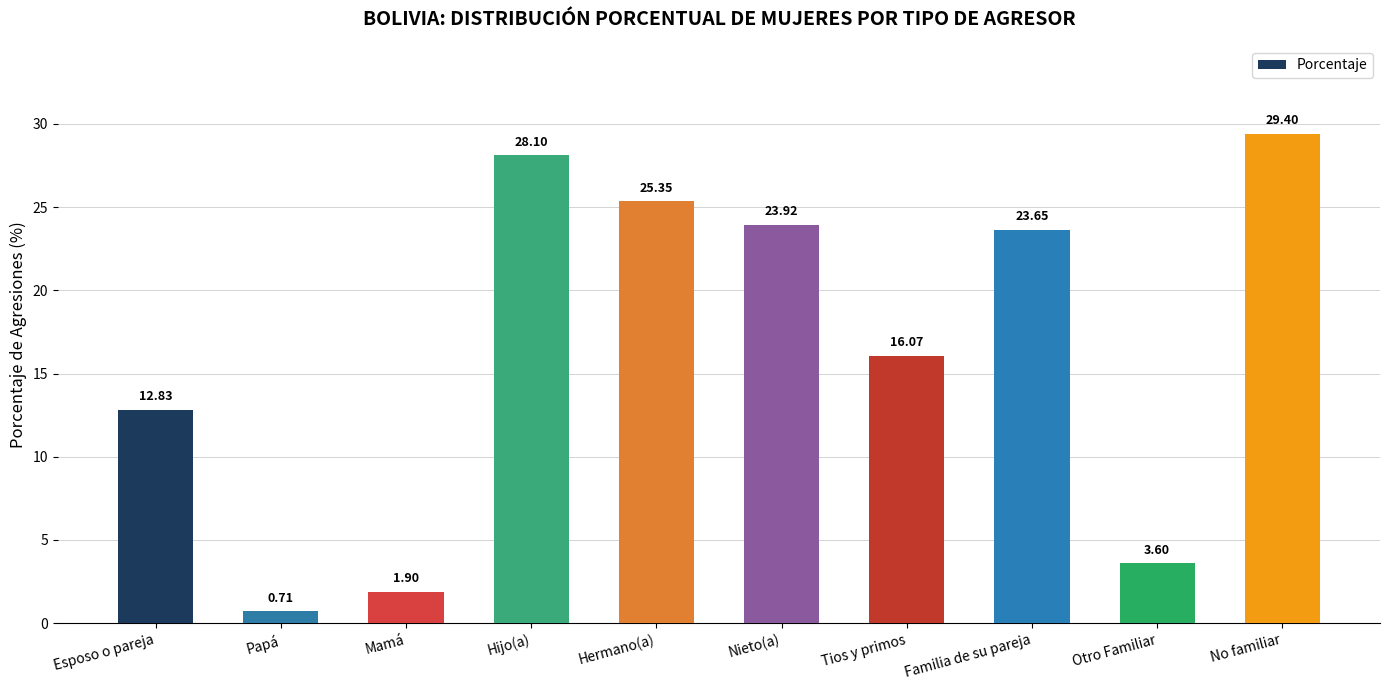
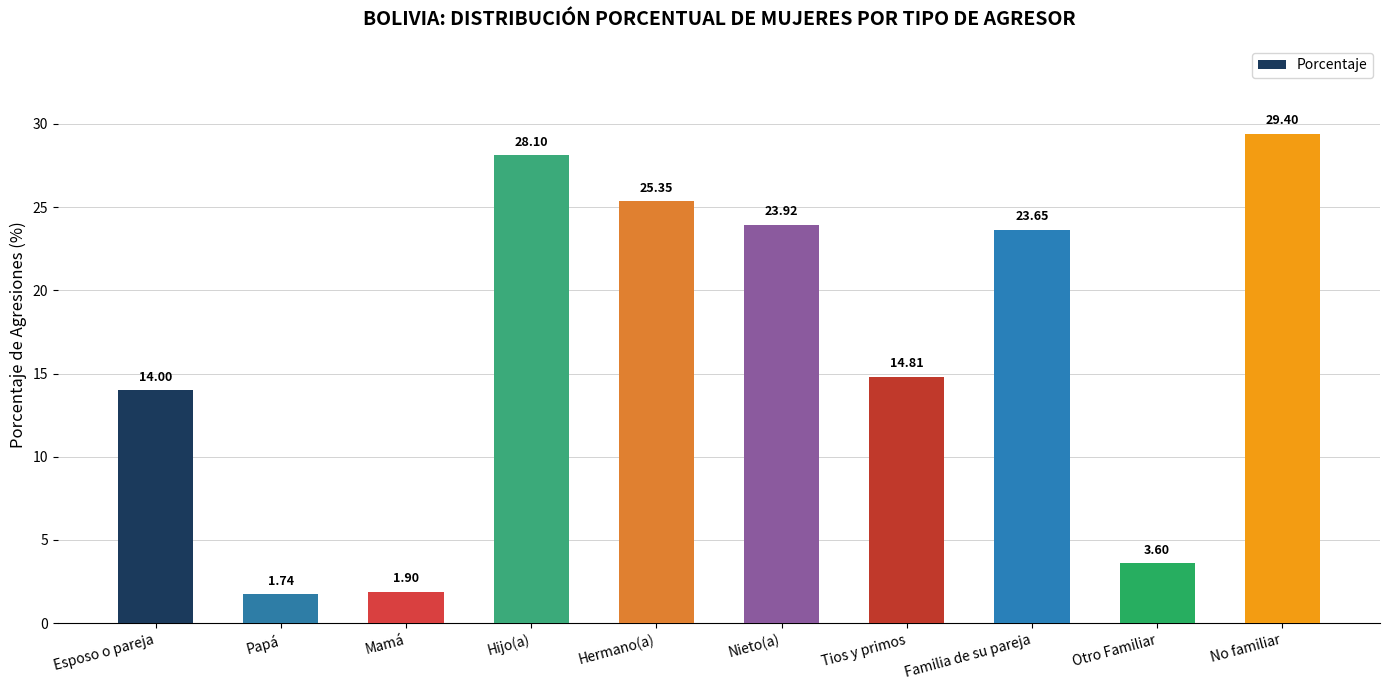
  {
-   "Esposo o pareja": 12.83,
-   "Papá": 0.71,
+   "Esposo o pareja": 14.00,
+   "Papá": 1.74,
    "Mamá": 1.90,
    "Hijo(a)": 28.10,
    "Hermano(a)": 25.35,
    "Nieto(a)": 23.92,
-   "Tios y primos": 16.07,
+   "Tios y primos": 14.81,
    "Familia de su pareja": 23.65,
    "Otro Familiar": 3.60,
    "No familiar": 29.40
  }
